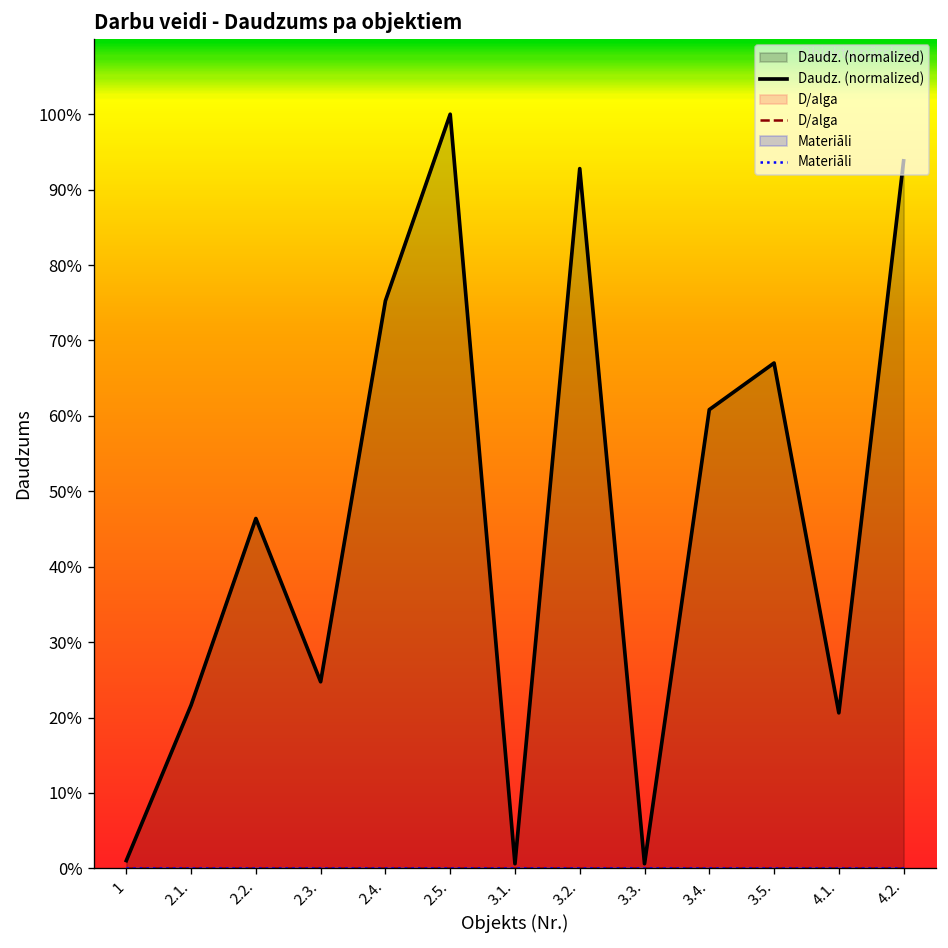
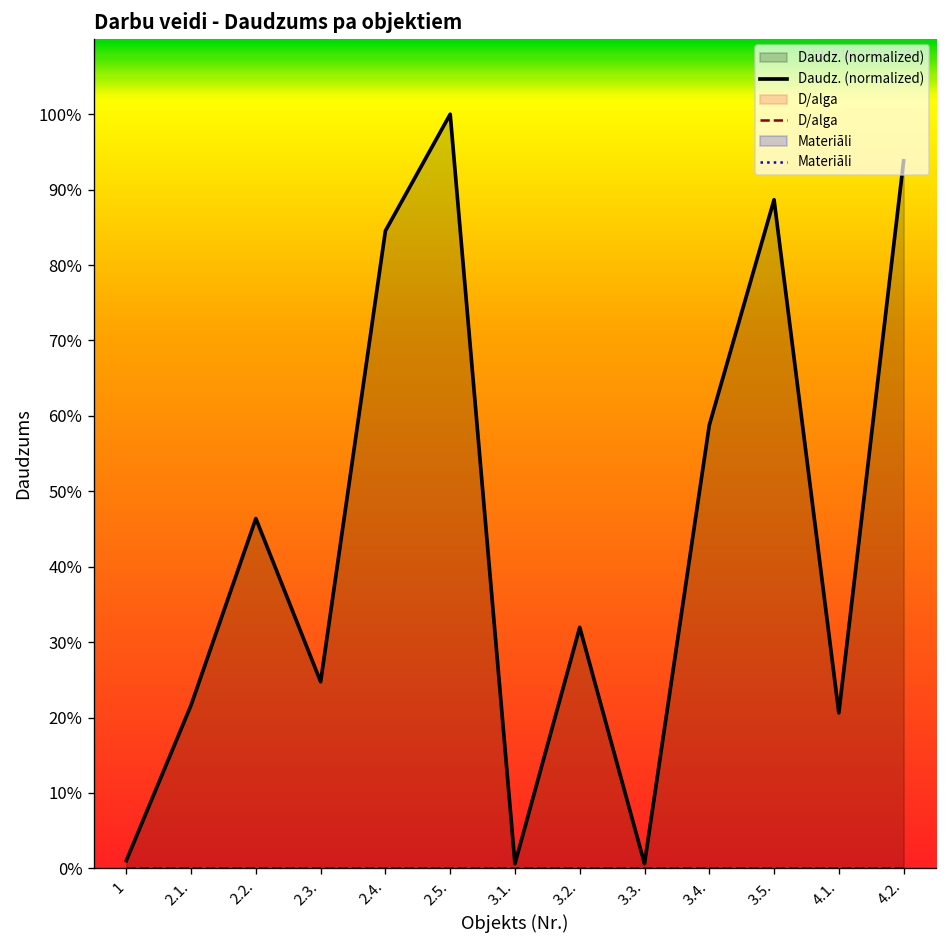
  {
    "Daudz. (normalized)": {
      "1": "1%",
      "2.1.": "22%",
      "2.2.": "46%",
      "2.3.": "25%",
-     "2.4.": "75%",
+     "2.4.": "85%",
      "2.5.": "100%",
      "3.1.": "1%",
-     "3.2.": "93%",
+     "3.2.": "32%",
      "3.3.": "1%",
-     "3.4.": "61%",
-     "3.5.": "67%",
+     "3.4.": "59%",
+     "3.5.": "89%",
      "4.1.": "21%"
    },
    "Materiāli": {
      "1": "0%",
      "2.1.": "0%",
      "2.2.": "0%",
      "2.3.": "0%",
      "2.4.": "0%",
      "2.5.": "0%",
      "3.1.": "0%",
      "3.2.": "0%",
      "3.3.": "0%",
      "3.4.": "0%",
      "3.5.": "0%",
      "4.1.": "0%",
      "4.2.": "0%"
    }
  }
